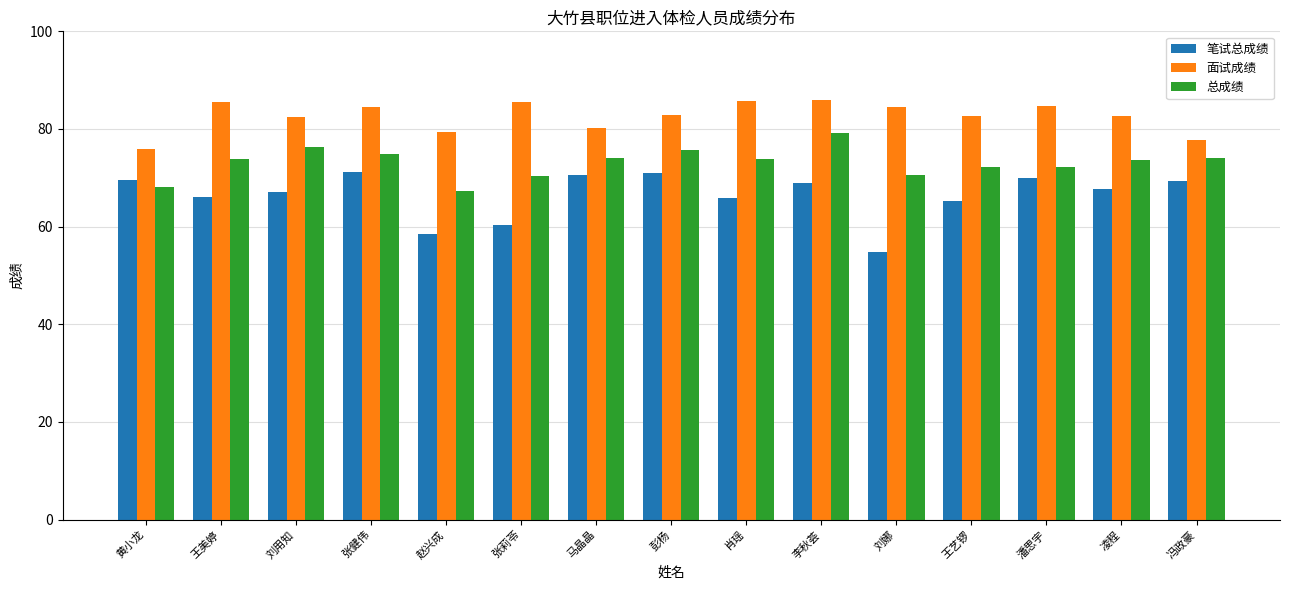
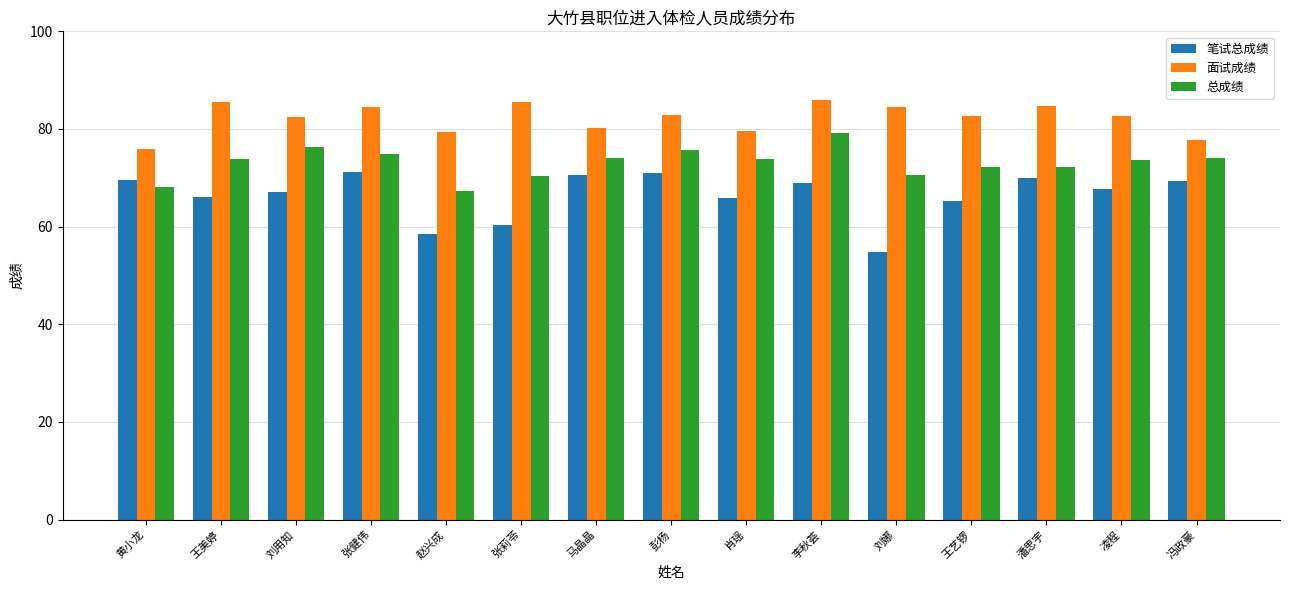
  {
    "笔试总成绩": {
      "黄小龙": 70,
      "王美婷": 66,
      "刘用知": 67,
      "张健伟": 71,
      "赵兴成": 58,
      "张莉苓": 60,
      "马晶晶": 71,
      "彭杨": 71,
      "肖瑶": 66,
      "李秋荟": 69,
      "刘娜": 55,
      "王艺锣": 65,
      "潘思宇": 70,
      "凌程": 68,
      "冯政豪": 69
    },
    "面试成绩": {
      "黄小龙": 76,
      "王美婷": 85,
      "刘用知": 82,
      "张健伟": 85,
      "赵兴成": 79,
      "张莉苓": 86,
      "马晶晶": 80,
      "彭杨": 83,
-     "肖瑶": 86,
+     "肖瑶": 80,
      "李秋荟": 86,
      "刘娜": 85,
      "王艺锣": 83,
      "潘思宇": 85,
      "凌程": 83,
      "冯政豪": 78
    },
    "总成绩": {
      "黄小龙": 68,
      "王美婷": 74,
      "刘用知": 76,
      "张健伟": 75,
      "赵兴成": 67,
      "张莉苓": 70,
      "马晶晶": 74,
      "彭杨": 76,
      "肖瑶": 74,
      "李秋荟": 79,
      "刘娜": 70,
      "王艺锣": 72,
      "潘思宇": 72,
      "凌程": 74,
      "冯政豪": 74
    }
  }
